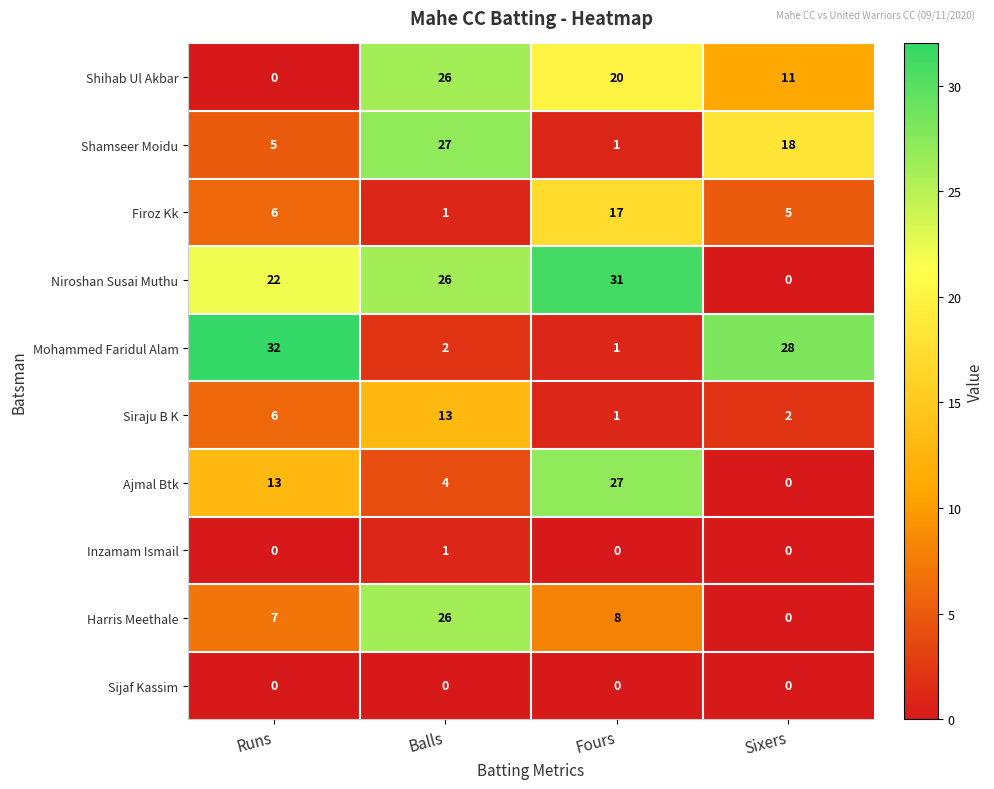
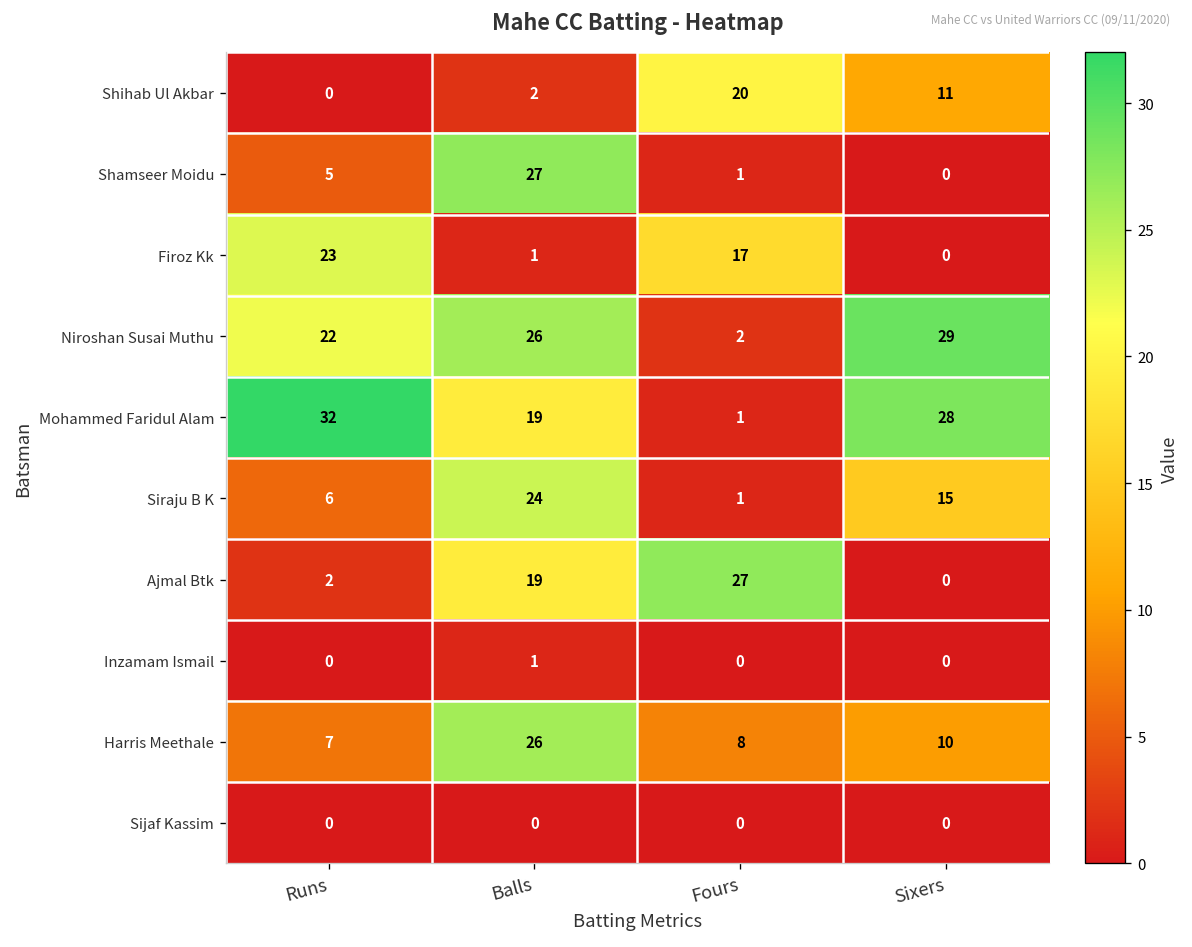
  {
    "Shihab Ul Akbar": {
      "Runs": 0,
-     "Balls": 26,
+     "Balls": 2,
      "Fours": 20,
      "Sixers": 11
    },
    "Shamseer Moidu": {
      "Runs": 5,
      "Balls": 27,
      "Fours": 1,
-     "Sixers": 18
+     "Sixers": 0
    },
    "Firoz Kk": {
-     "Runs": 6,
+     "Runs": 23,
      "Balls": 1,
      "Fours": 17,
-     "Sixers": 5
+     "Sixers": 0
    },
    "Niroshan Susai Muthu": {
      "Runs": 22,
      "Balls": 26,
-     "Fours": 31,
-     "Sixers": 0
+     "Fours": 2,
+     "Sixers": 29
    },
    "Mohammed Faridul Alam": {
      "Runs": 32,
-     "Balls": 2,
+     "Balls": 19,
      "Fours": 1,
      "Sixers": 28
    },
    "Siraju B K": {
      "Runs": 6,
-     "Balls": 13,
+     "Balls": 24,
      "Fours": 1,
-     "Sixers": 2
+     "Sixers": 15
    },
    "Ajmal Btk": {
-     "Runs": 13,
-     "Balls": 4,
+     "Runs": 2,
+     "Balls": 19,
      "Fours": 27,
      "Sixers": 0
    },
    "Inzamam Ismail": {
      "Runs": 0,
      "Balls": 1,
      "Fours": 0,
      "Sixers": 0
    },
    "Harris Meethale": {
      "Runs": 7,
      "Balls": 26,
      "Fours": 8,
-     "Sixers": 0
+     "Sixers": 10
    },
    "Sijaf Kassim": {
      "Runs": 0,
      "Balls": 0,
      "Fours": 0,
      "Sixers": 0
    }
  }
